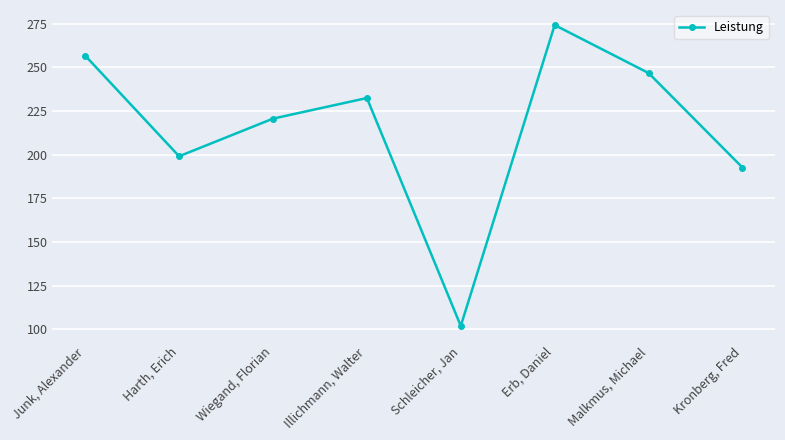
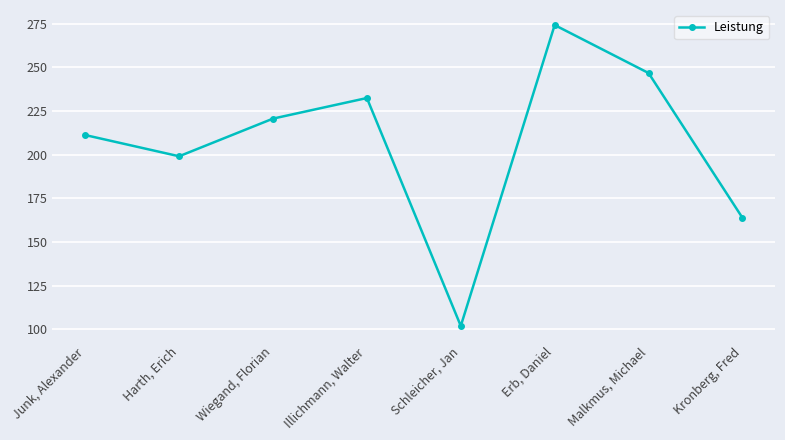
  {
-   "Junk, Alexander": 257,
+   "Junk, Alexander": 211,
    "Harth, Erich": 199,
    "Wiegand, Florian": 221,
    "Illichmann, Walter": 233,
    "Schleicher, Jan": 102,
    "Erb, Daniel": 274,
    "Malkmus, Michael": 247,
-   "Kronberg, Fred": 193
+   "Kronberg, Fred": 164
  }
